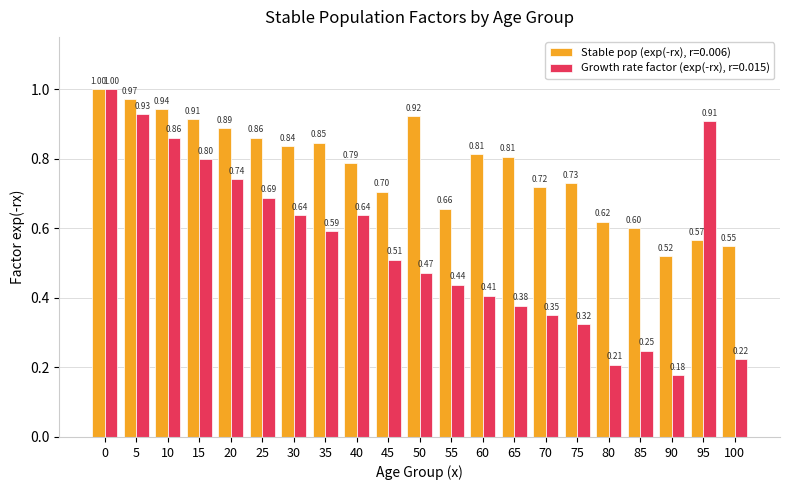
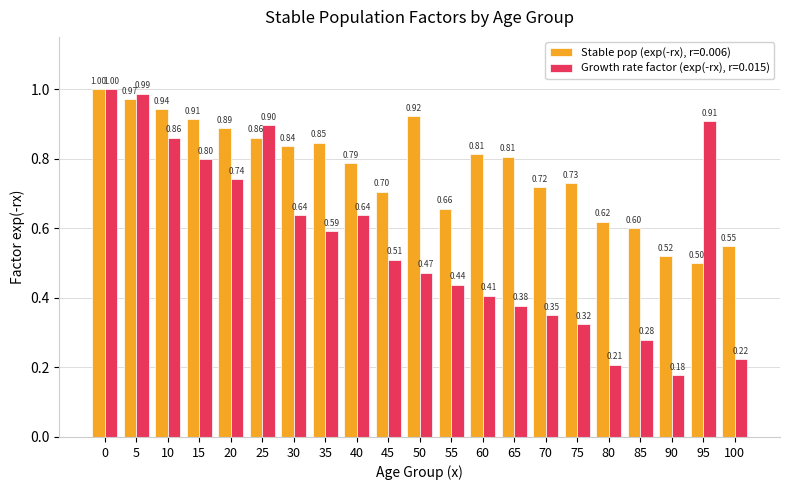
  {
    "Stable pop (exp(-rx), r=0.006)": {
      "5": 0.97,
      "10": 0.94,
      "15": 0.91,
      "20": 0.89,
      "25": 0.86,
      "30": 0.84,
      "35": 0.85,
      "40": 0.79,
      "45": 0.70,
      "50": 0.92,
      "55": 0.66,
      "60": 0.81,
      "65": 0.81,
      "70": 0.72,
      "75": 0.73,
      "80": 0.62,
      "85": 0.60,
      "90": 0.52,
-     "95": 0.57,
+     "95": 0.50,
      "100": 0.55
    },
    "Growth rate factor (exp(-rx), r=0.015)": {
-     "5": 0.93,
+     "5": 0.99,
      "10": 0.86,
      "15": 0.80,
      "20": 0.74,
-     "25": 0.69,
+     "25": 0.90,
      "30": 0.64,
      "35": 0.59,
      "40": 0.64,
      "45": 0.51,
      "50": 0.47,
      "55": 0.44,
      "60": 0.41,
      "65": 0.38,
      "70": 0.35,
      "75": 0.32,
      "80": 0.21,
-     "85": 0.25,
+     "85": 0.28,
      "90": 0.18,
      "95": 0.91,
      "100": 0.22
    }
  }
